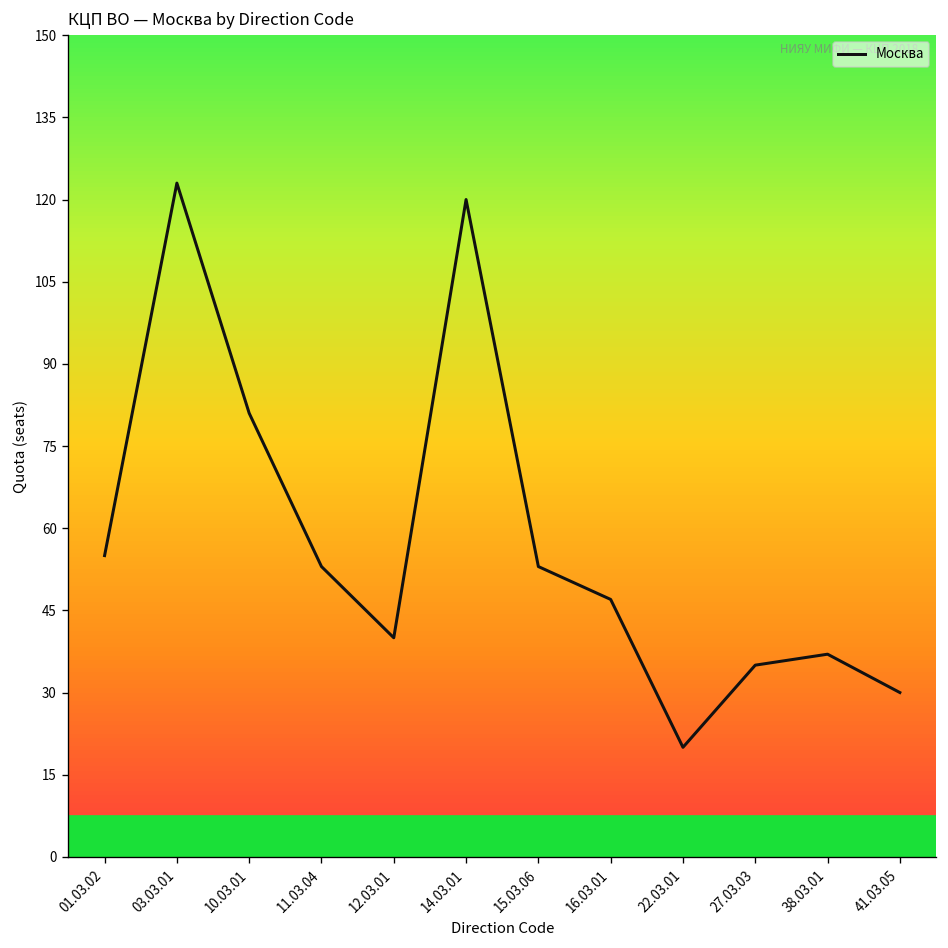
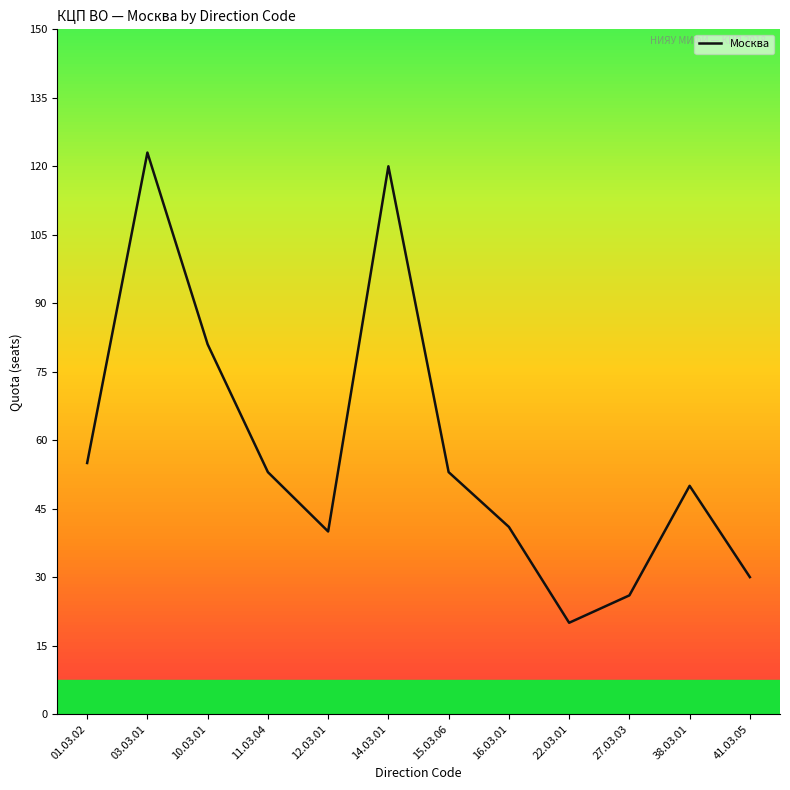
  {
    "01.03.02": 55,
    "03.03.01": 123,
    "10.03.01": 81,
    "11.03.04": 53,
    "12.03.01": 40,
    "14.03.01": 120,
    "15.03.06": 53,
-   "16.03.01": 47,
+   "16.03.01": 41,
    "22.03.01": 20,
-   "27.03.03": 35,
-   "38.03.01": 37,
+   "27.03.03": 26,
+   "38.03.01": 50,
    "41.03.05": 30
  }
